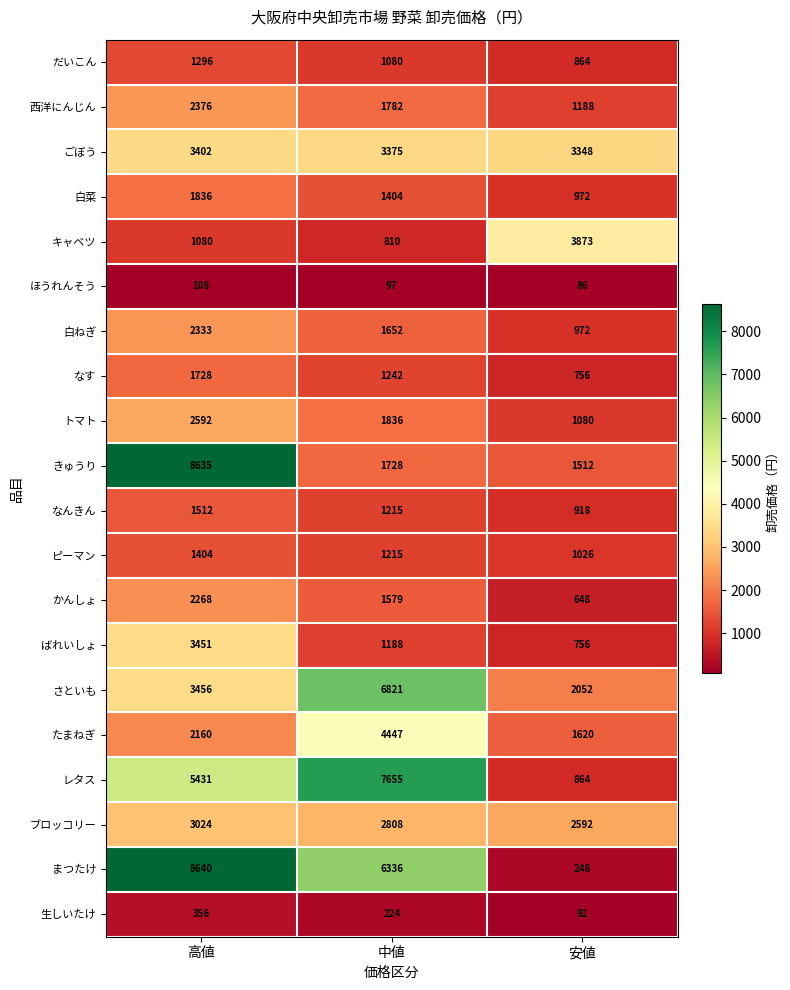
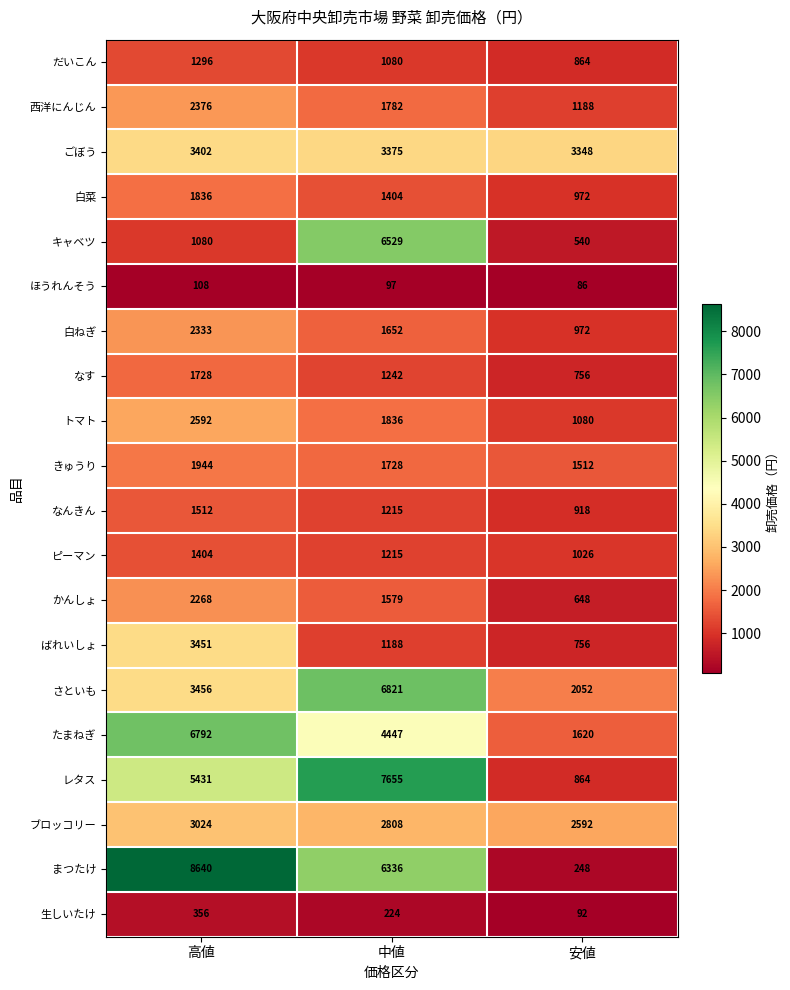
  {
    "だいこん": {
      "高値": 1296,
      "中値": 1080,
      "安値": 864
    },
    "西洋にんじん": {
      "高値": 2376,
      "中値": 1782,
      "安値": 1188
    },
    "ごぼう": {
      "高値": 3402,
      "中値": 3375,
      "安値": 3348
    },
    "白菜": {
      "高値": 1836,
      "中値": 1404,
      "安値": 972
    },
    "キャベツ": {
      "高値": 1080,
-     "中値": 810,
-     "安値": 3873
+     "中値": 6529,
+     "安値": 540
    },
    "ほうれんそう": {
      "高値": 108,
      "中値": 97,
      "安値": 86
    },
    "白ねぎ": {
      "高値": 2333,
      "中値": 1652,
      "安値": 972
    },
    "なす": {
      "高値": 1728,
      "中値": 1242,
      "安値": 756
    },
    "トマト": {
      "高値": 2592,
      "中値": 1836,
      "安値": 1080
    },
    "きゅうり": {
-     "高値": 8635,
+     "高値": 1944,
      "中値": 1728,
      "安値": 1512
    },
    "なんきん": {
      "高値": 1512,
      "中値": 1215,
      "安値": 918
    },
    "ピーマン": {
      "高値": 1404,
      "中値": 1215,
      "安値": 1026
    },
    "かんしょ": {
      "高値": 2268,
      "中値": 1579,
      "安値": 648
    },
    "ばれいしょ": {
      "高値": 3451,
      "中値": 1188,
      "安値": 756
    },
    "さといも": {
      "高値": 3456,
      "中値": 6821,
      "安値": 2052
    },
    "たまねぎ": {
-     "高値": 2160,
+     "高値": 6792,
      "中値": 4447,
      "安値": 1620
    },
    "レタス": {
      "高値": 5431,
      "中値": 7655,
      "安値": 864
    },
    "ブロッコリー": {
      "高値": 3024,
      "中値": 2808,
      "安値": 2592
    },
    "まつたけ": {
      "高値": 8640,
      "中値": 6336,
      "安値": 248
    },
    "生しいたけ": {
      "高値": 356,
      "中値": 224,
      "安値": 92
    }
  }
